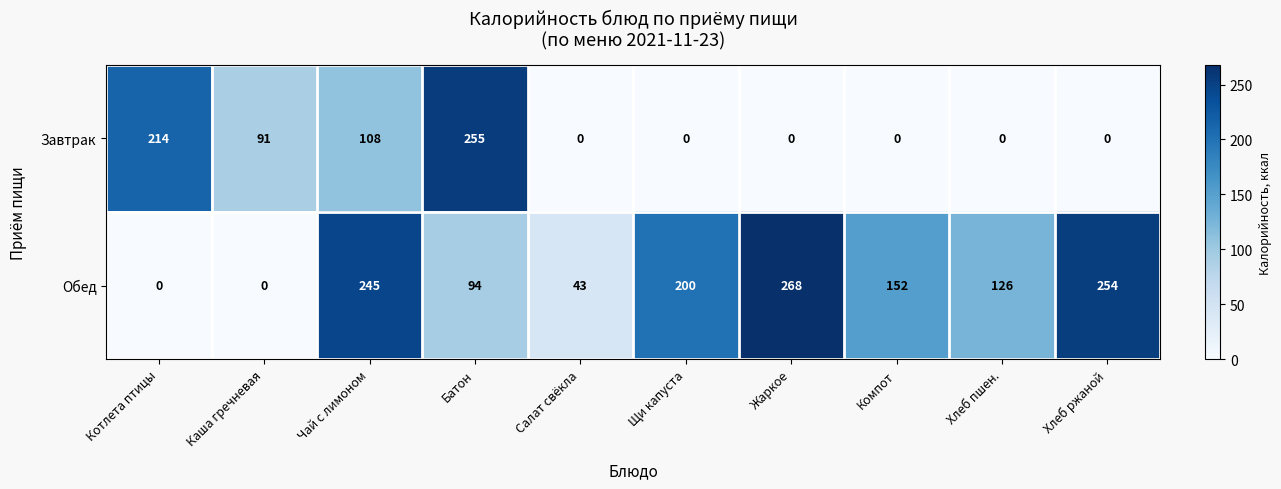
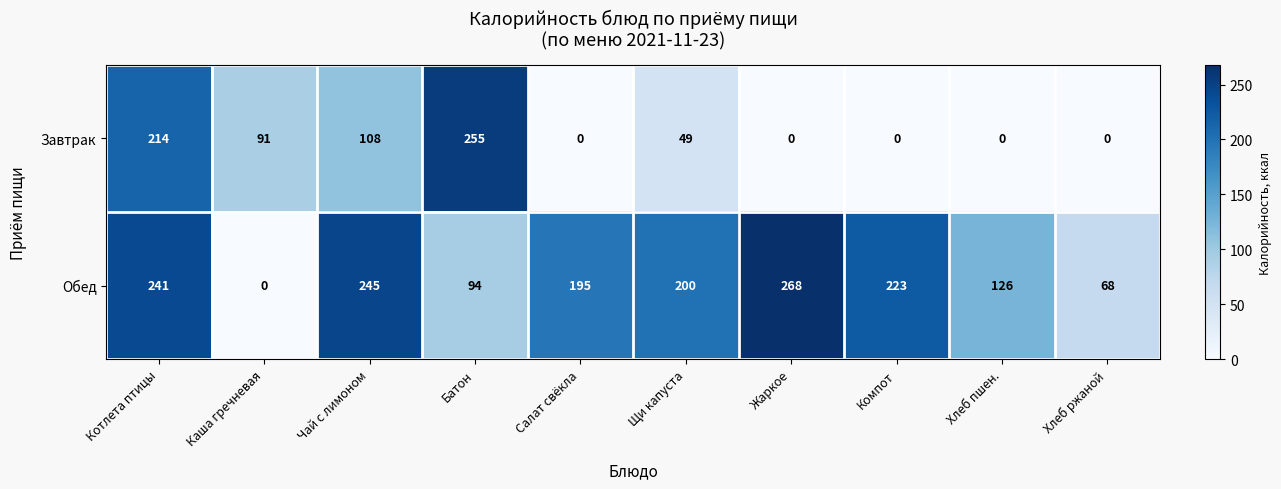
  {
    "Завтрак": {
      "Котлета птицы": 214,
      "Каша гречневая": 91,
      "Чай с лимоном": 108,
      "Батон": 255,
      "Салат свёкла": 0,
-     "Щи капуста": 0,
+     "Щи капуста": 49,
      "Жаркое": 0,
      "Компот": 0,
      "Хлеб пшен.": 0,
      "Хлеб ржаной": 0
    },
    "Обед": {
-     "Котлета птицы": 0,
+     "Котлета птицы": 241,
      "Каша гречневая": 0,
      "Чай с лимоном": 245,
      "Батон": 94,
-     "Салат свёкла": 43,
+     "Салат свёкла": 195,
      "Щи капуста": 200,
      "Жаркое": 268,
-     "Компот": 152,
+     "Компот": 223,
      "Хлеб пшен.": 126,
-     "Хлеб ржаной": 254
+     "Хлеб ржаной": 68
    }
  }
